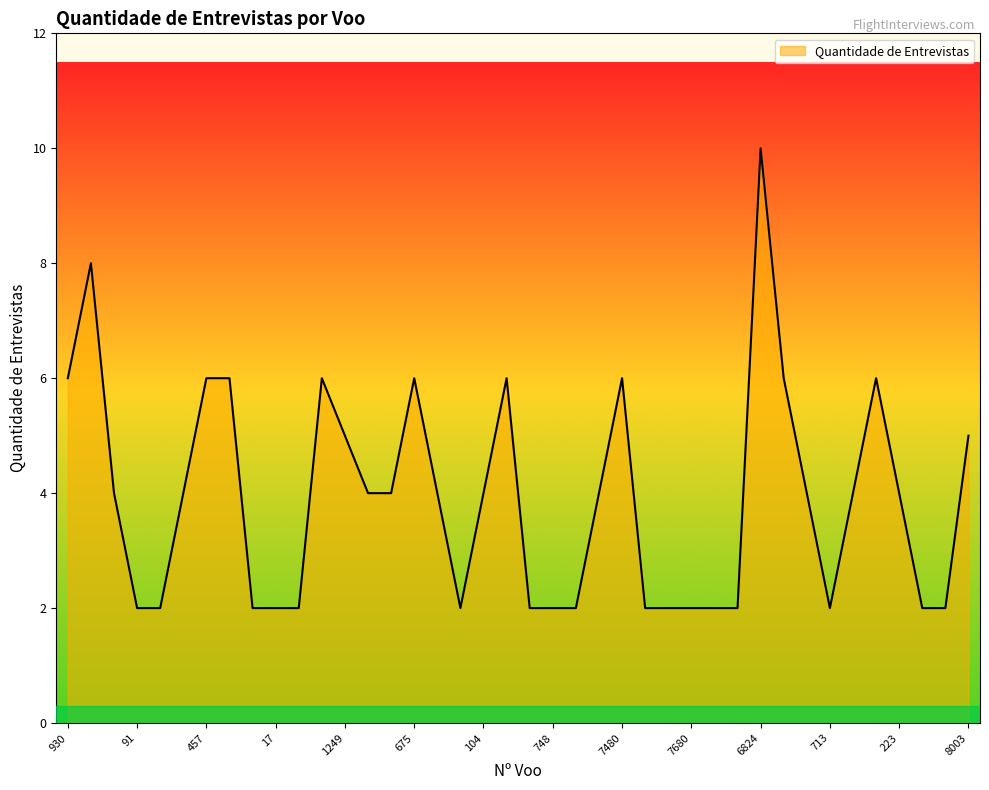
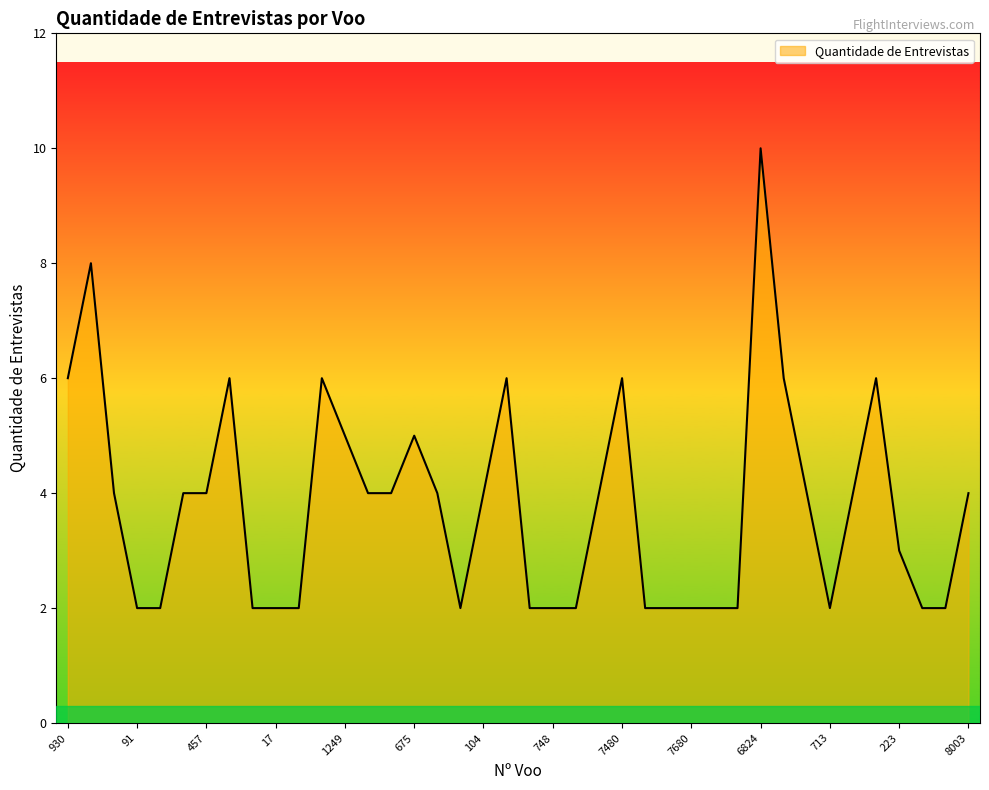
  {
    "930": 6,
    "91": 2,
-   "457": 6,
+   "457": 4,
    "17": 2,
    "1249": 5,
-   "675": 6,
+   "675": 5,
    "104": 4,
    "748": 2,
    "7480": 6,
    "7680": 2,
    "6824": 10,
    "713": 2,
-   "223": 4,
-   "8003": 5
+   "223": 3,
+   "8003": 4
  }
